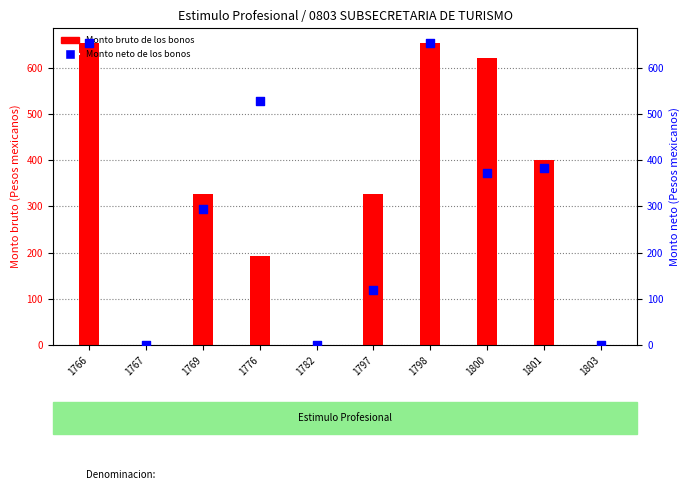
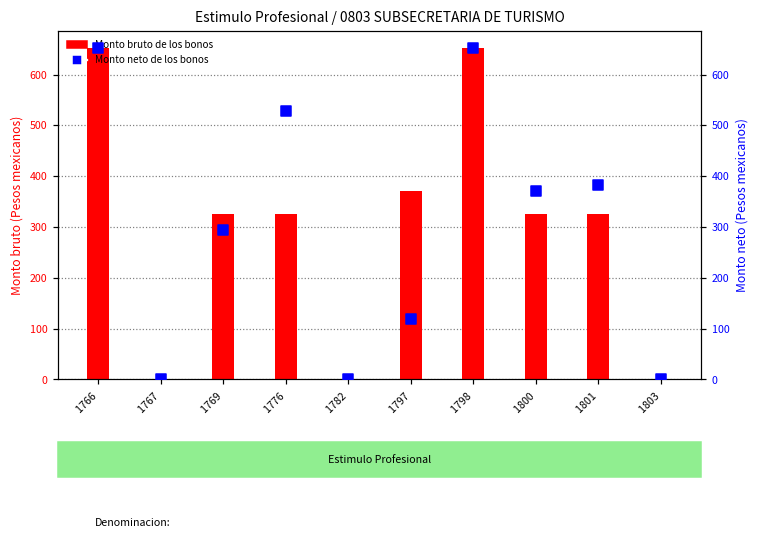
  {
    "Monto bruto de los bonos": {
      "1766": 650,
      "1767": 0,
      "1769": 330,
-     "1776": 190,
+     "1776": 330,
      "1782": 0,
-     "1797": 330,
+     "1797": 370,
      "1798": 650,
-     "1800": 620,
-     "1801": 400,
+     "1800": 330,
+     "1801": 330,
      "1803": 0
    }
  }
